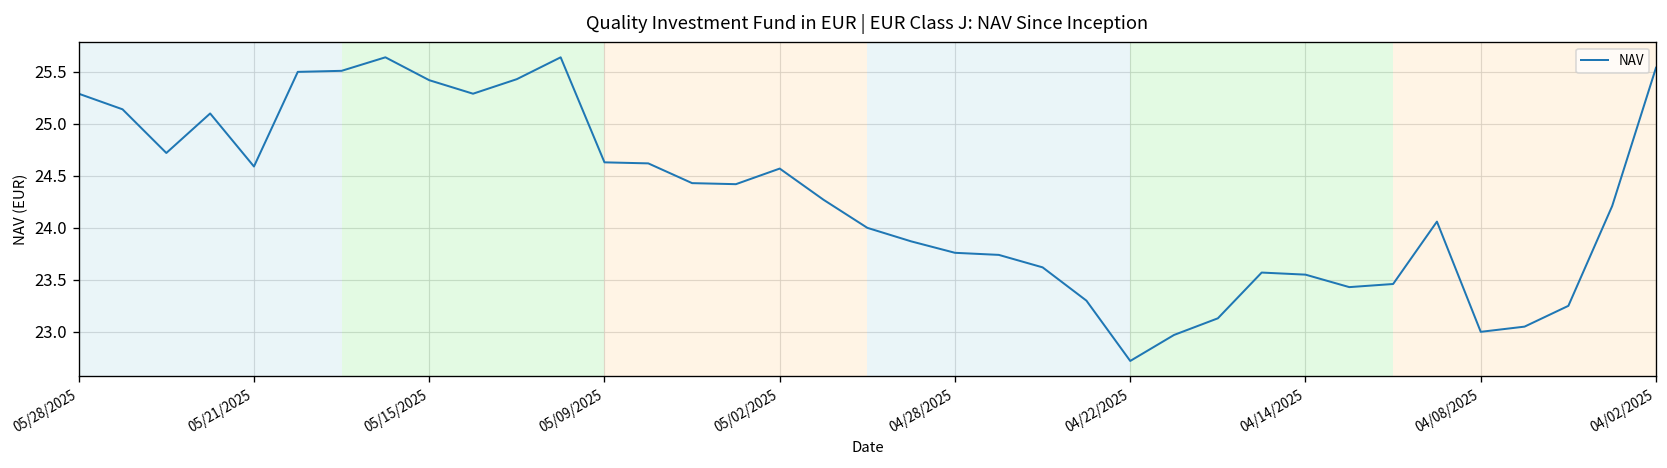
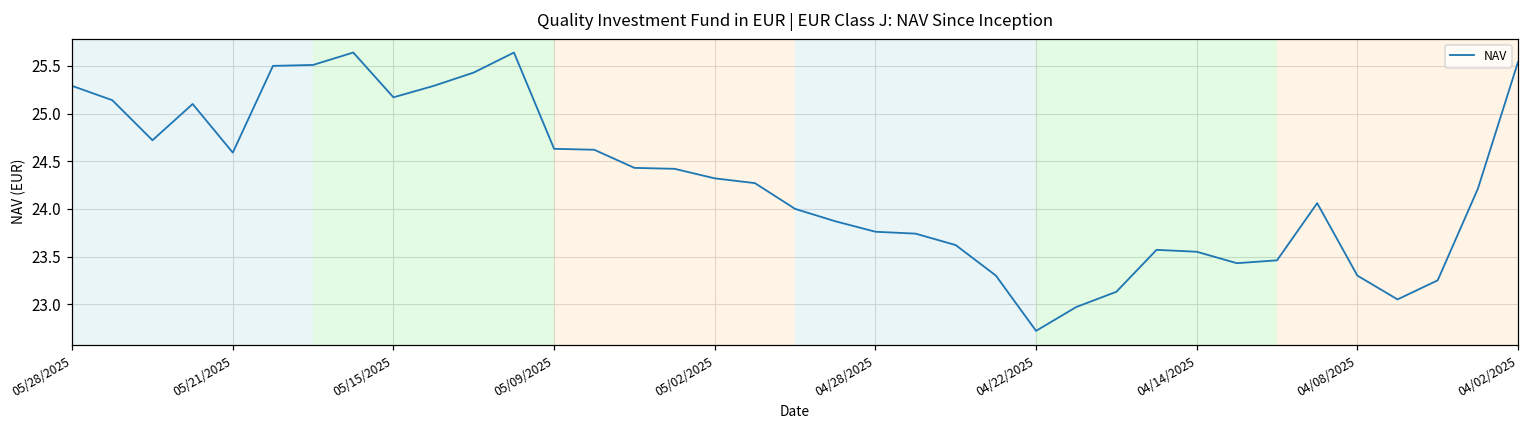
  {
    "05/28/2025": 25.3,
    "05/21/2025": 24.6,
-   "05/15/2025": 25.4,
+   "05/15/2025": 25.2,
    "05/09/2025": 24.6,
-   "05/02/2025": 24.6,
+   "05/02/2025": 24.3,
    "04/28/2025": 23.8,
    "04/22/2025": 22.7,
    "04/14/2025": 23.6,
-   "04/08/2025": 23.0,
+   "04/08/2025": 23.3,
    "04/02/2025": 25.5
  }
